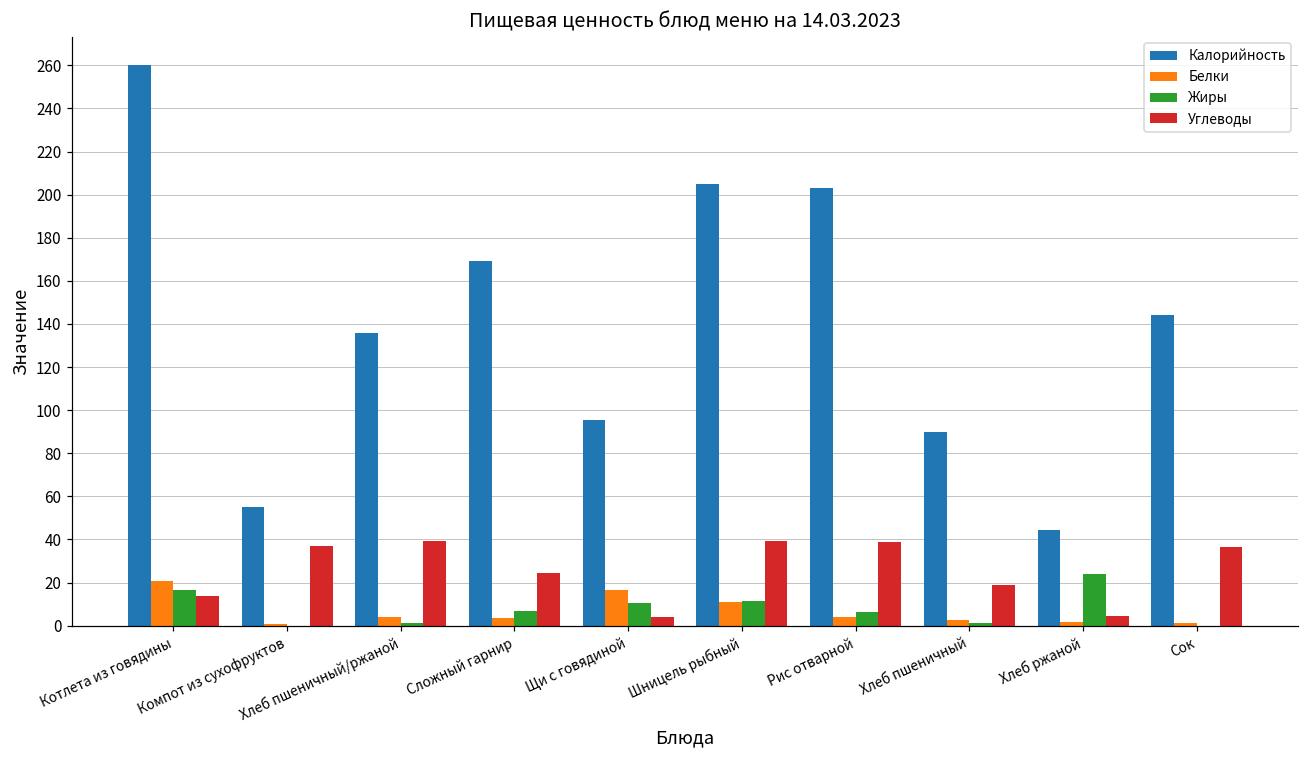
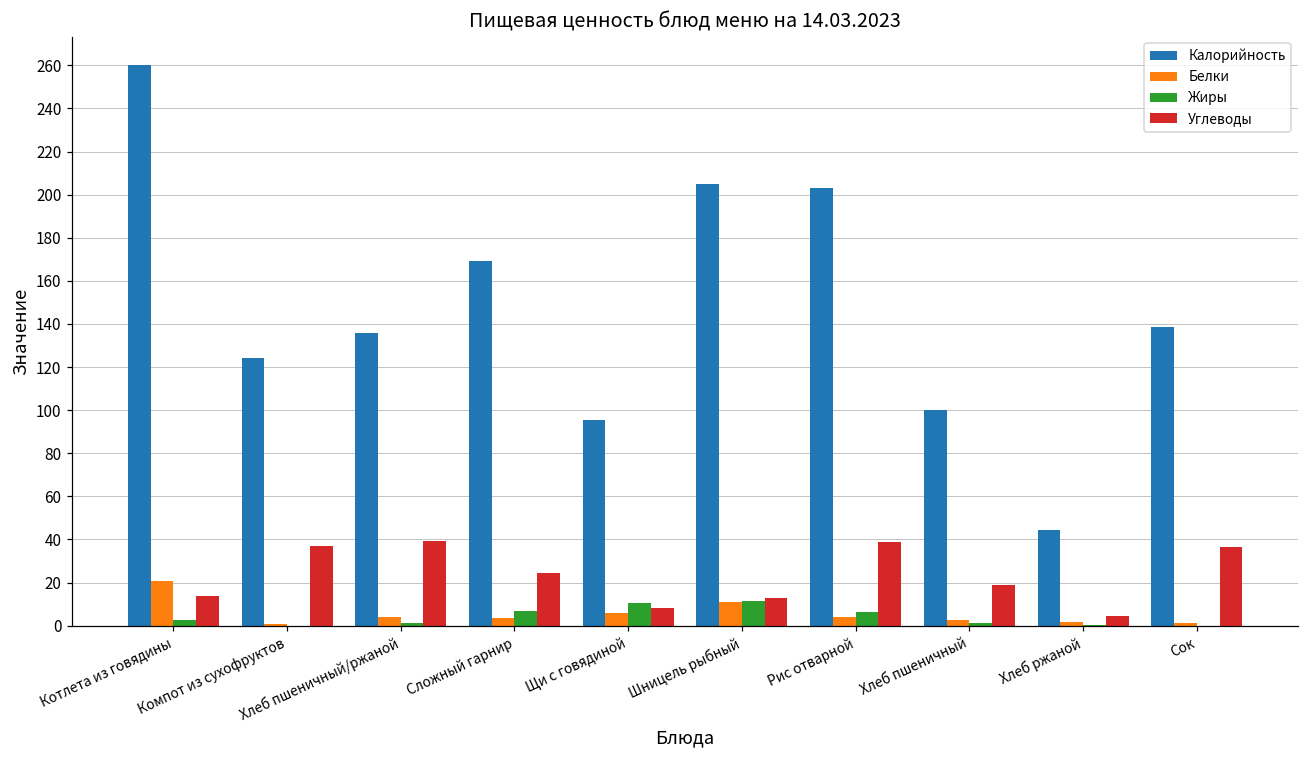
  {
    "Калорийность": {
      "Котлета из говядины": 260,
-     "Компот из сухофруктов": 55,
+     "Компот из сухофруктов": 124,
      "Хлеб пшеничный/ржаной": 136,
      "Сложный гарнир": 169,
      "Щи с говядиной": 96,
      "Шницель рыбный": 205,
      "Рис отварной": 203,
-     "Хлеб пшеничный": 90,
+     "Хлеб пшеничный": 100,
      "Хлеб ржаной": 44,
-     "Сок": 144
+     "Сок": 138
    },
    "Белки": {
      "Котлета из говядины": 21,
      "Хлеб пшеничный/ржаной": 4,
      "Сложный гарнир": 4,
-     "Щи с говядиной": 17,
+     "Щи с говядиной": 6,
      "Шницель рыбный": 11,
      "Рис отварной": 4,
      "Хлеб пшеничный": 3,
      "Хлеб ржаной": 2
    },
    "Жиры": {
-     "Котлета из говядины": 16,
+     "Котлета из говядины": 3,
      "Компот из сухофруктов": 0,
      "Хлеб пшеничный/ржаной": 1,
      "Сложный гарнир": 7,
      "Щи с говядиной": 11,
      "Шницель рыбный": 12,
      "Рис отварной": 6,
-     "Хлеб ржаной": 24,
+     "Хлеб ржаной": 0,
      "Сок": 0
    },
    "Углеводы": {
      "Котлета из говядины": 14,
      "Компот из сухофруктов": 37,
      "Хлеб пшеничный/ржаной": 39,
      "Сложный гарнир": 24,
-     "Щи с говядиной": 4,
-     "Шницель рыбный": 39,
+     "Щи с говядиной": 8,
+     "Шницель рыбный": 13,
      "Рис отварной": 39,
      "Хлеб пшеничный": 19,
      "Хлеб ржаной": 5,
      "Сок": 37
    }
  }
